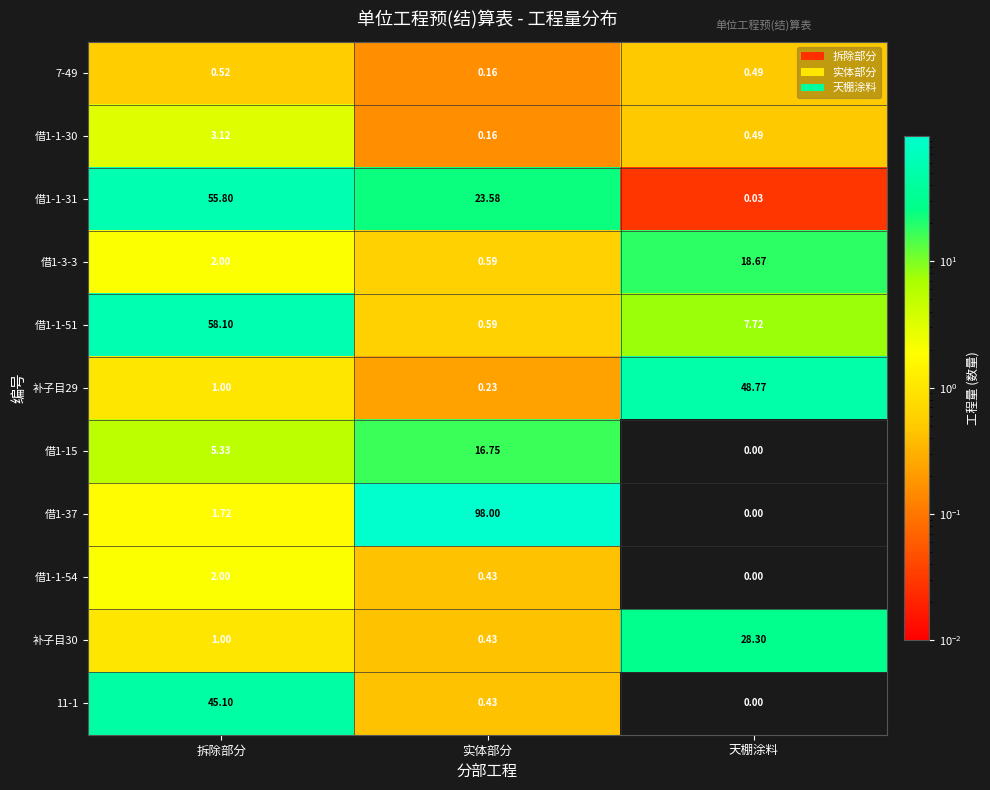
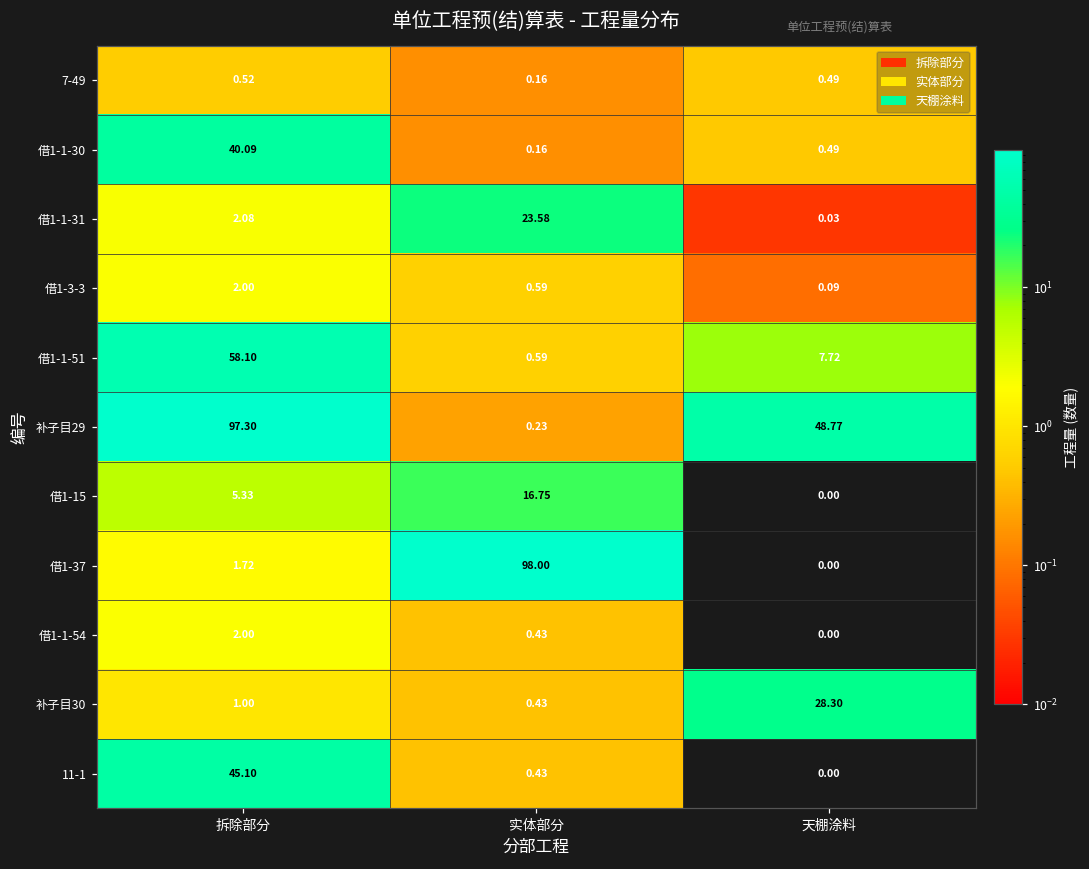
  {
    "7-49": {
      "拆除部分": 0.52,
      "实体部分": 0.16,
      "天棚涂料": 0.49
    },
    "借1-1-30": {
-     "拆除部分": 3.12,
+     "拆除部分": 40.09,
      "实体部分": 0.16,
      "天棚涂料": 0.49
    },
    "借1-1-31": {
-     "拆除部分": 55.80,
+     "拆除部分": 2.08,
      "实体部分": 23.58,
      "天棚涂料": 0.03
    },
    "借1-3-3": {
      "拆除部分": 2.00,
      "实体部分": 0.59,
-     "天棚涂料": 18.67
+     "天棚涂料": 0.09
    },
    "借1-1-51": {
      "拆除部分": 58.10,
      "实体部分": 0.59,
      "天棚涂料": 7.72
    },
    "补子目29": {
-     "拆除部分": 1.00,
+     "拆除部分": 97.30,
      "实体部分": 0.23,
      "天棚涂料": 48.77
    },
    "借1-15": {
      "拆除部分": 5.33,
      "实体部分": 16.75,
      "天棚涂料": 0.00
    },
    "借1-37": {
      "拆除部分": 1.72,
      "实体部分": 98.00,
      "天棚涂料": 0.00
    },
    "借1-1-54": {
      "拆除部分": 2.00,
      "实体部分": 0.43,
      "天棚涂料": 0.00
    },
    "补子目30": {
      "拆除部分": 1.00,
      "实体部分": 0.43,
      "天棚涂料": 28.30
    },
    "11-1": {
      "拆除部分": 45.10,
      "实体部分": 0.43,
      "天棚涂料": 0.00
    }
  }
